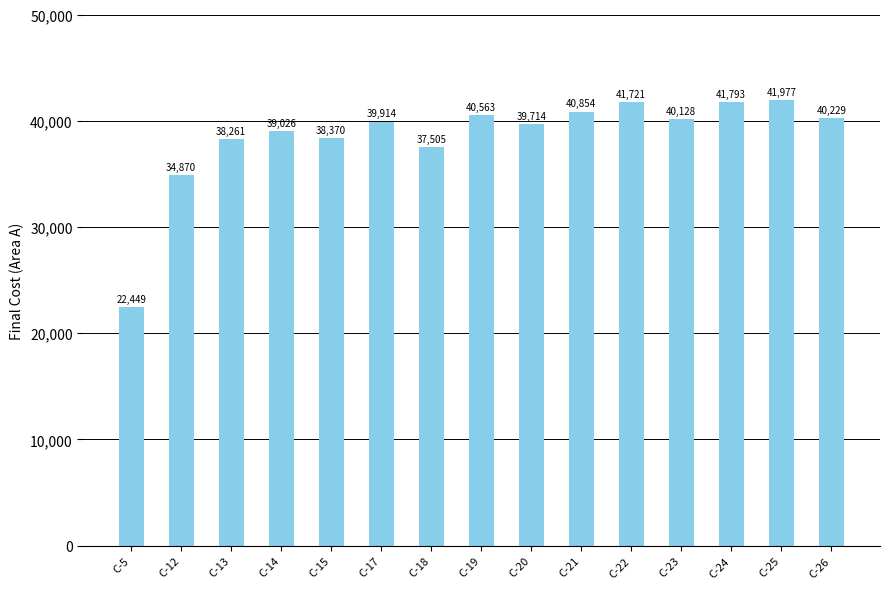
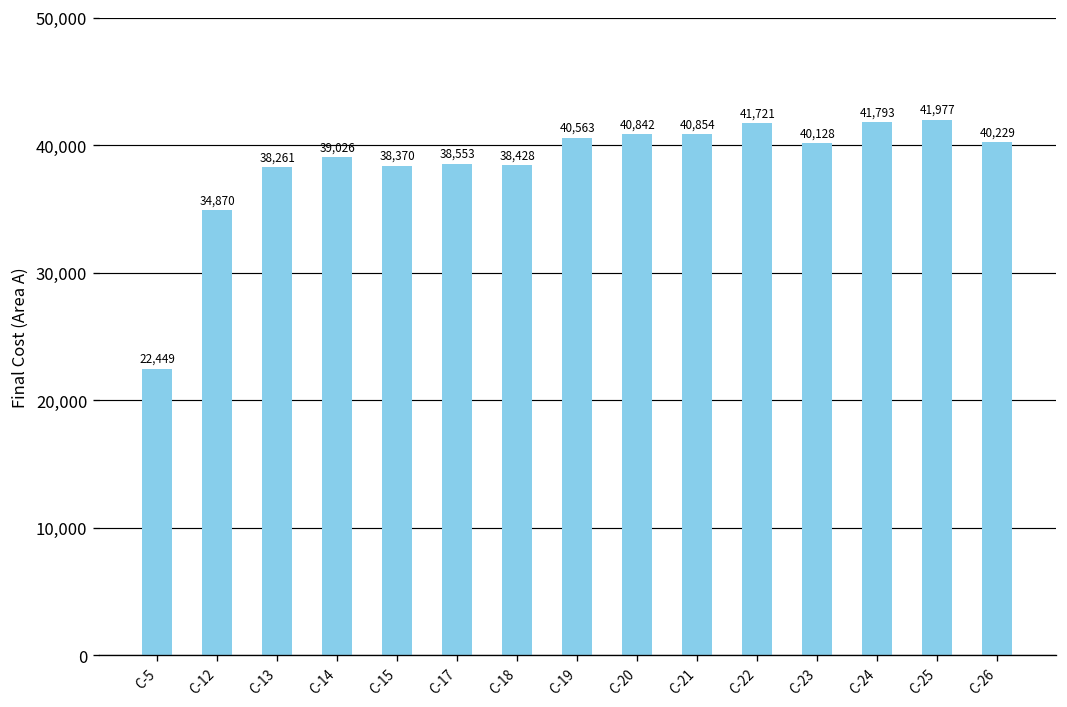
  {
    "C-5": "22,449",
    "C-12": "34,870",
    "C-13": "38,261",
    "C-14": "39,026",
    "C-15": "38,370",
-   "C-17": "39,914",
-   "C-18": "37,505",
+   "C-17": "38,553",
+   "C-18": "38,428",
    "C-19": "40,563",
-   "C-20": "39,714",
+   "C-20": "40,842",
    "C-21": "40,854",
    "C-22": "41,721",
    "C-23": "40,128",
    "C-24": "41,793",
    "C-25": "41,977",
    "C-26": "40,229"
  }
